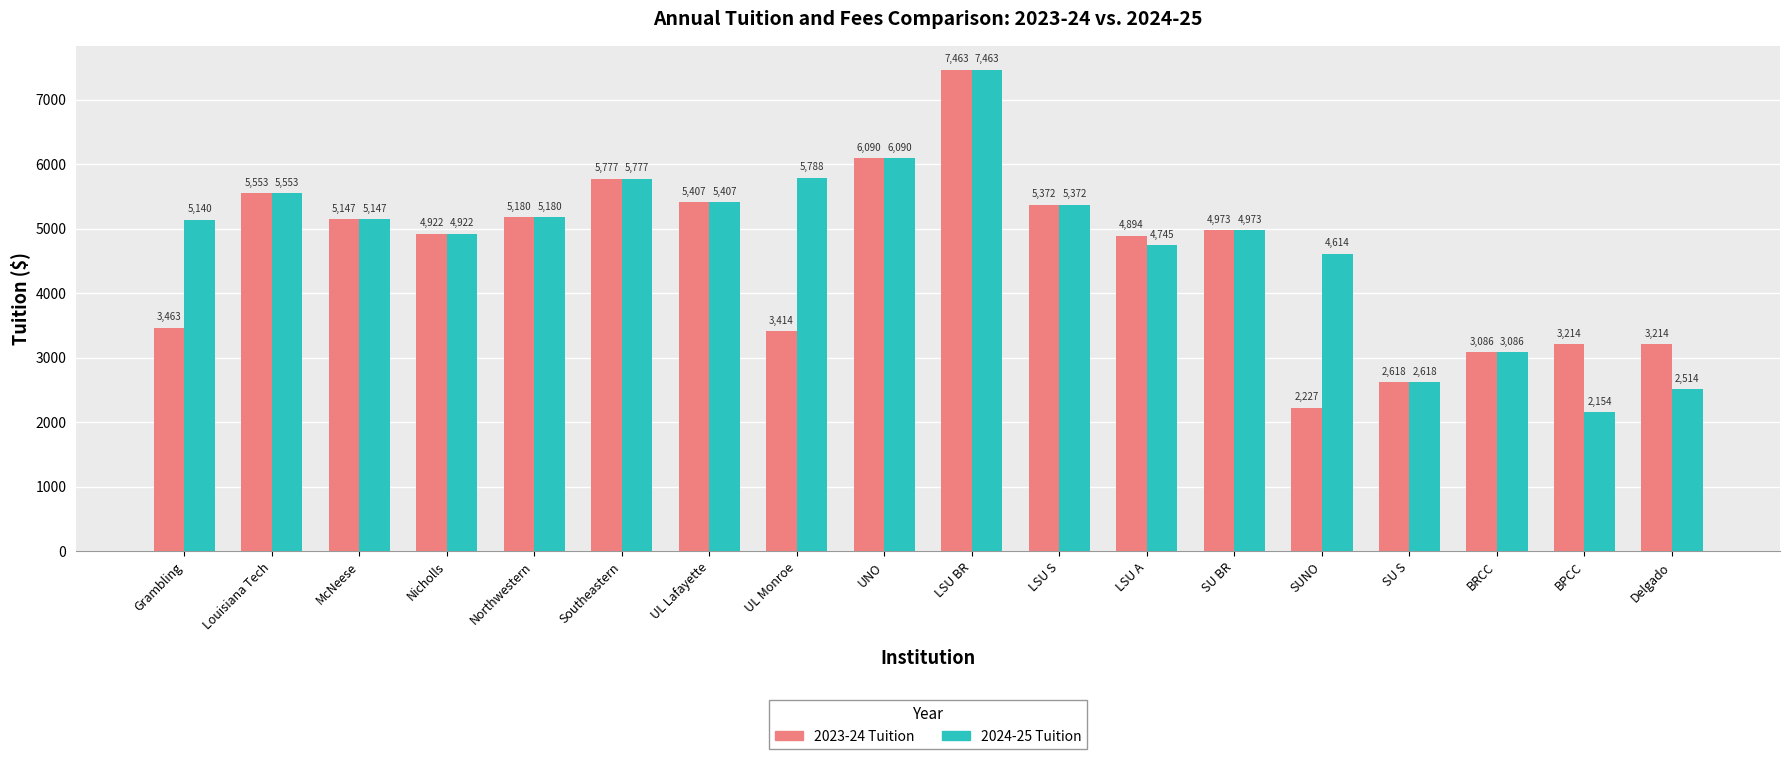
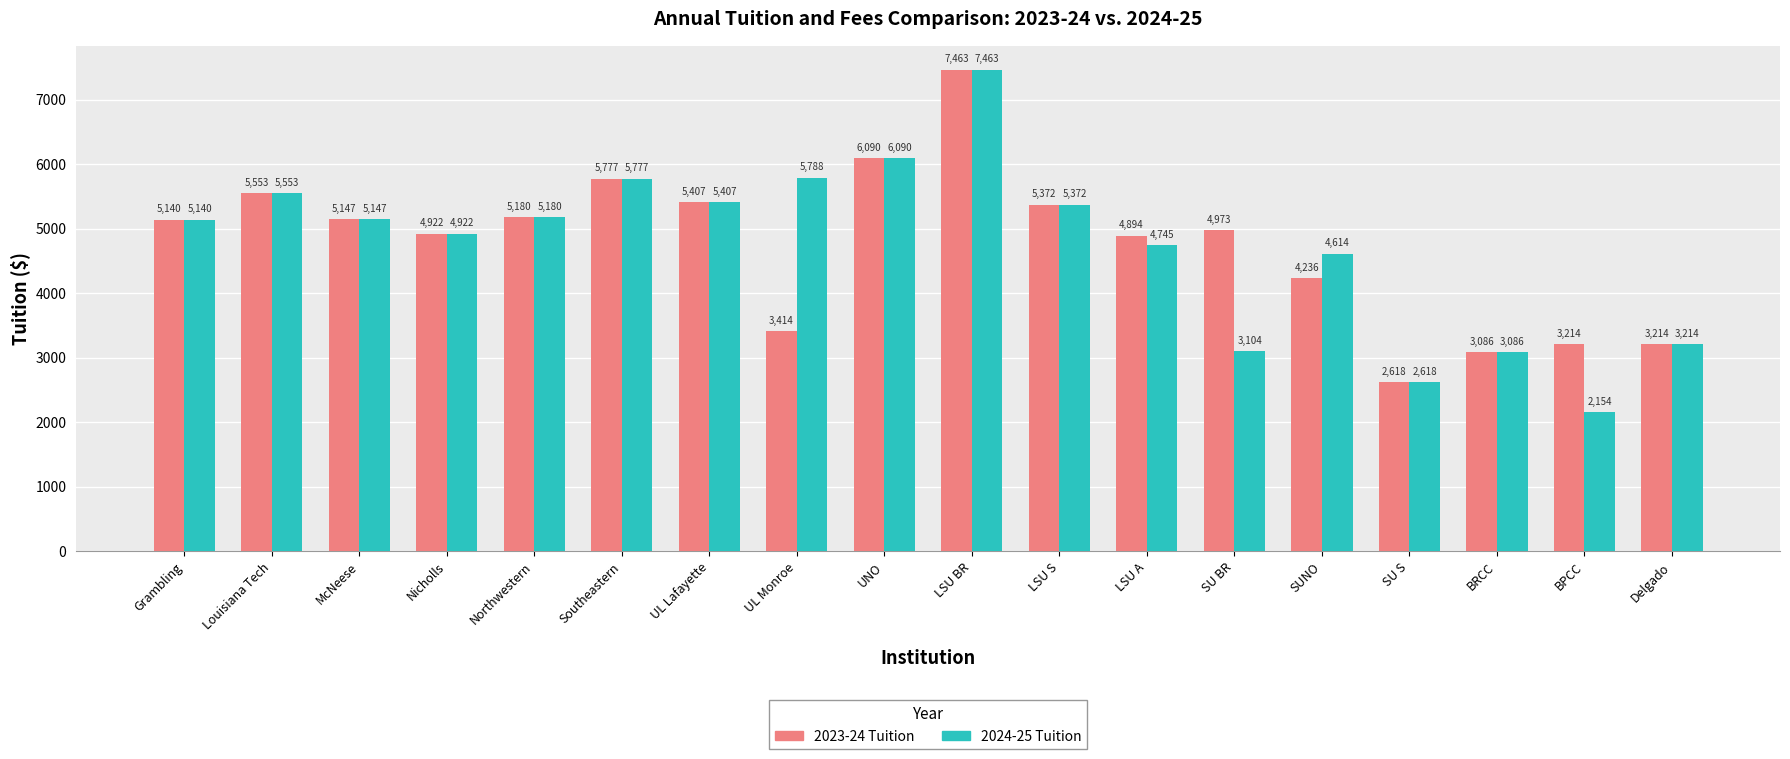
  {
    "2023-24 Tuition": {
-     "Grambling": "3,463",
+     "Grambling": "5,140",
      "Louisiana Tech": "5,553",
      "McNeese": "5,147",
      "Nicholls": "4,922",
      "Northwestern": "5,180",
      "Southeastern": "5,777",
      "UL Lafayette": "5,407",
      "UL Monroe": "3,414",
      "UNO": "6,090",
      "LSU BR": "7,463",
      "LSU S": "5,372",
      "LSU A": "4,894",
      "SU BR": "4,973",
-     "SUNO": "2,227",
+     "SUNO": "4,236",
      "SU S": "2,618",
      "BRCC": "3,086",
      "BPCC": "3,214",
      "Delgado": "3,214"
    },
    "2024-25 Tuition": {
      "Grambling": "5,140",
      "Louisiana Tech": "5,553",
      "McNeese": "5,147",
      "Nicholls": "4,922",
      "Northwestern": "5,180",
      "Southeastern": "5,777",
      "UL Lafayette": "5,407",
      "UL Monroe": "5,788",
      "UNO": "6,090",
      "LSU BR": "7,463",
      "LSU S": "5,372",
      "LSU A": "4,745",
-     "SU BR": "4,973",
+     "SU BR": "3,104",
      "SUNO": "4,614",
      "SU S": "2,618",
      "BRCC": "3,086",
      "BPCC": "2,154",
-     "Delgado": "2,514"
+     "Delgado": "3,214"
    }
  }
